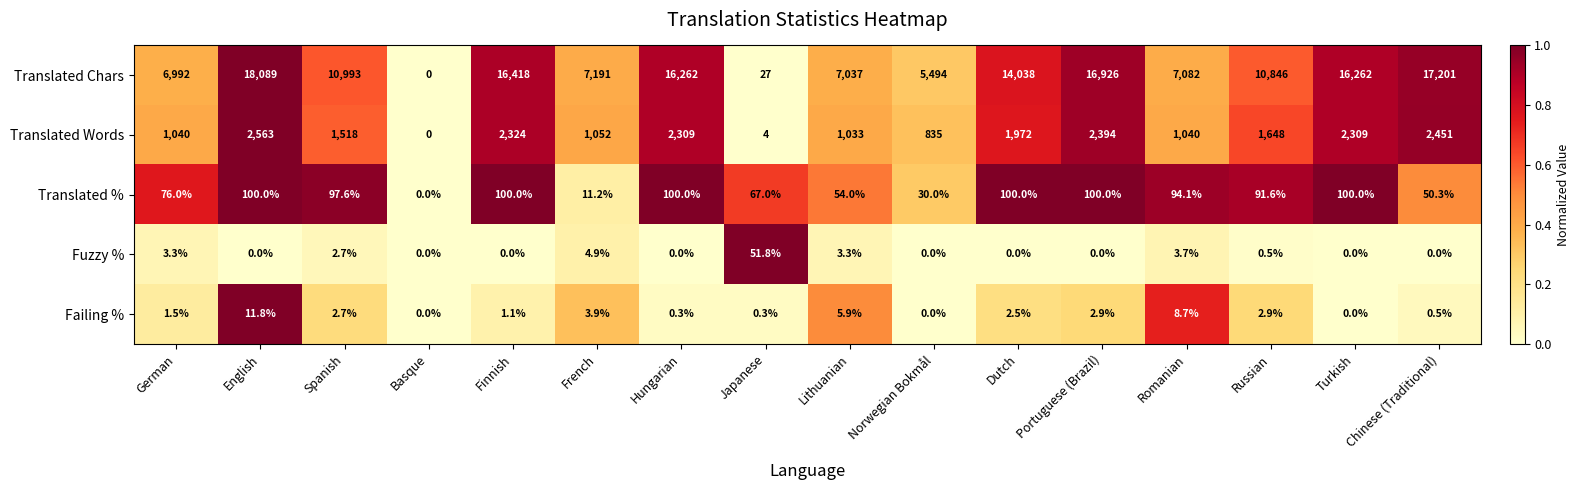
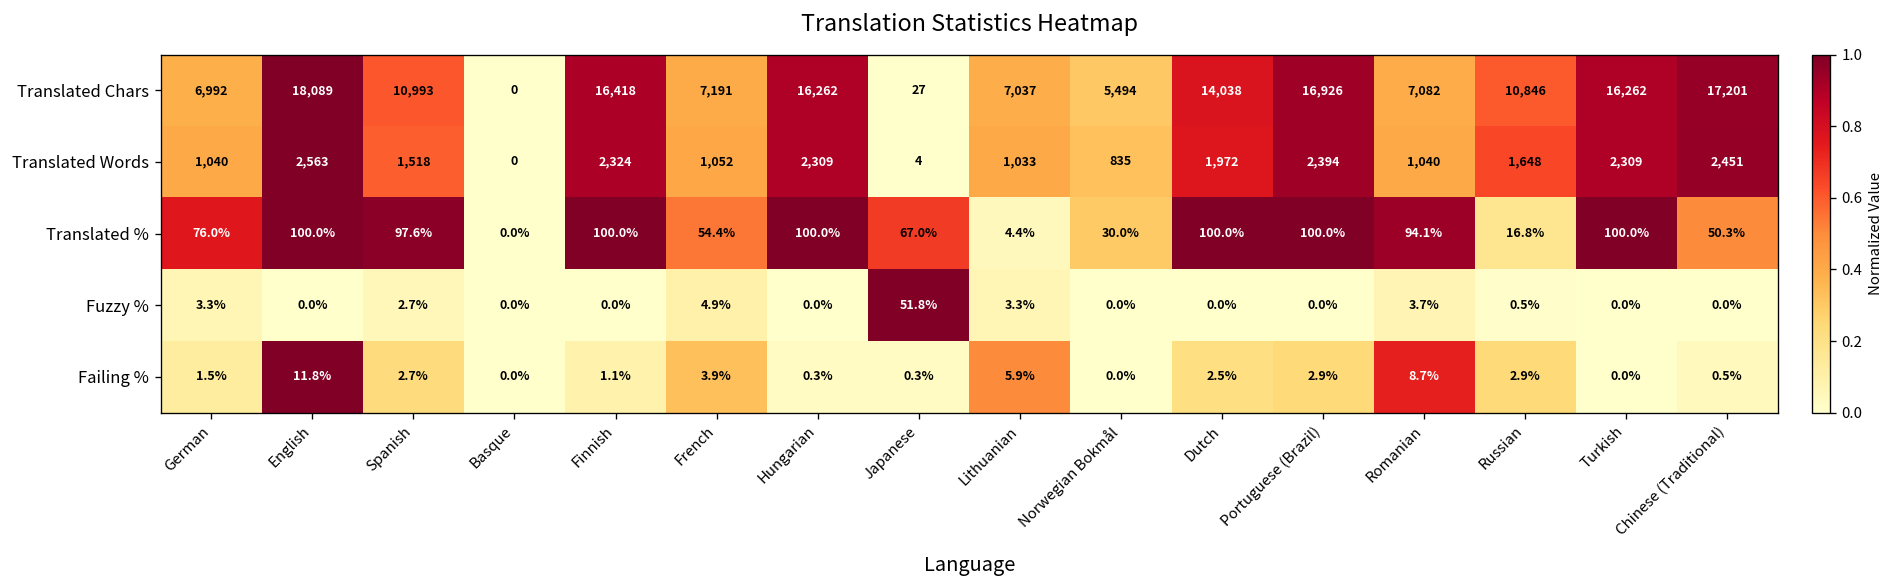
  {
    "Translated Chars": {
      "German": "6,992",
      "English": "18,089",
      "Spanish": "10,993",
      "Basque": "0",
      "Finnish": "16,418",
      "French": "7,191",
      "Hungarian": "16,262",
      "Japanese": "27",
      "Lithuanian": "7,037",
      "Norwegian Bokmål": "5,494",
      "Dutch": "14,038",
      "Portuguese (Brazil)": "16,926",
      "Romanian": "7,082",
      "Russian": "10,846",
      "Turkish": "16,262",
      "Chinese (Traditional)": "17,201"
    },
    "Translated Words": {
      "German": "1,040",
      "English": "2,563",
      "Spanish": "1,518",
      "Basque": "0",
      "Finnish": "2,324",
      "French": "1,052",
      "Hungarian": "2,309",
      "Japanese": "4",
      "Lithuanian": "1,033",
      "Norwegian Bokmål": "835",
      "Dutch": "1,972",
      "Portuguese (Brazil)": "2,394",
      "Romanian": "1,040",
      "Russian": "1,648",
      "Turkish": "2,309",
      "Chinese (Traditional)": "2,451"
    },
    "Translated %": {
      "German": "76.0%",
      "English": "100.0%",
      "Spanish": "97.6%",
      "Basque": "0.0%",
      "Finnish": "100.0%",
-     "French": "11.2%",
+     "French": "54.4%",
      "Hungarian": "100.0%",
      "Japanese": "67.0%",
-     "Lithuanian": "54.0%",
+     "Lithuanian": "4.4%",
      "Norwegian Bokmål": "30.0%",
      "Dutch": "100.0%",
      "Portuguese (Brazil)": "100.0%",
      "Romanian": "94.1%",
-     "Russian": "91.6%",
+     "Russian": "16.8%",
      "Turkish": "100.0%",
      "Chinese (Traditional)": "50.3%"
    },
    "Fuzzy %": {
      "German": "3.3%",
      "English": "0.0%",
      "Spanish": "2.7%",
      "Basque": "0.0%",
      "Finnish": "0.0%",
      "French": "4.9%",
      "Hungarian": "0.0%",
      "Japanese": "51.8%",
      "Lithuanian": "3.3%",
      "Norwegian Bokmål": "0.0%",
      "Dutch": "0.0%",
      "Portuguese (Brazil)": "0.0%",
      "Romanian": "3.7%",
      "Russian": "0.5%",
      "Turkish": "0.0%",
      "Chinese (Traditional)": "0.0%"
    },
    "Failing %": {
      "German": "1.5%",
      "English": "11.8%",
      "Spanish": "2.7%",
      "Basque": "0.0%",
      "Finnish": "1.1%",
      "French": "3.9%",
      "Hungarian": "0.3%",
      "Japanese": "0.3%",
      "Lithuanian": "5.9%",
      "Norwegian Bokmål": "0.0%",
      "Dutch": "2.5%",
      "Portuguese (Brazil)": "2.9%",
      "Romanian": "8.7%",
      "Russian": "2.9%",
      "Turkish": "0.0%",
      "Chinese (Traditional)": "0.5%"
    }
  }
